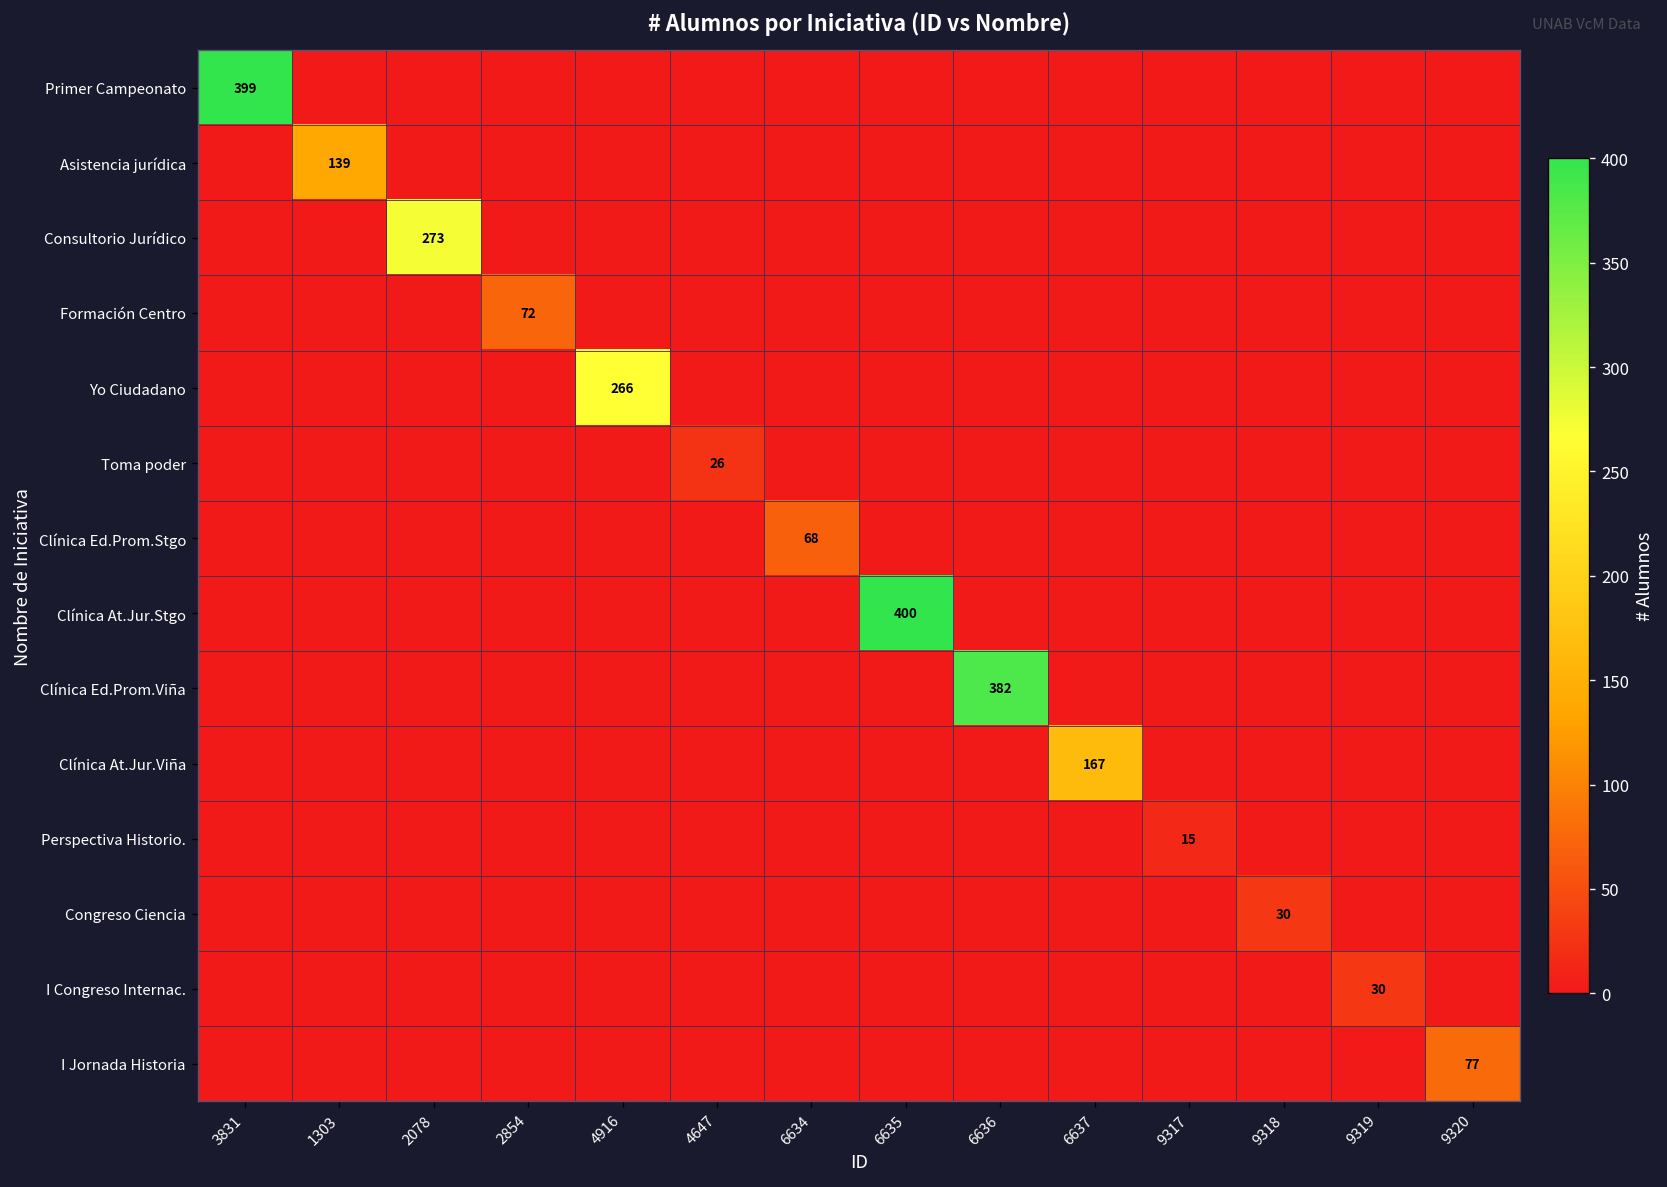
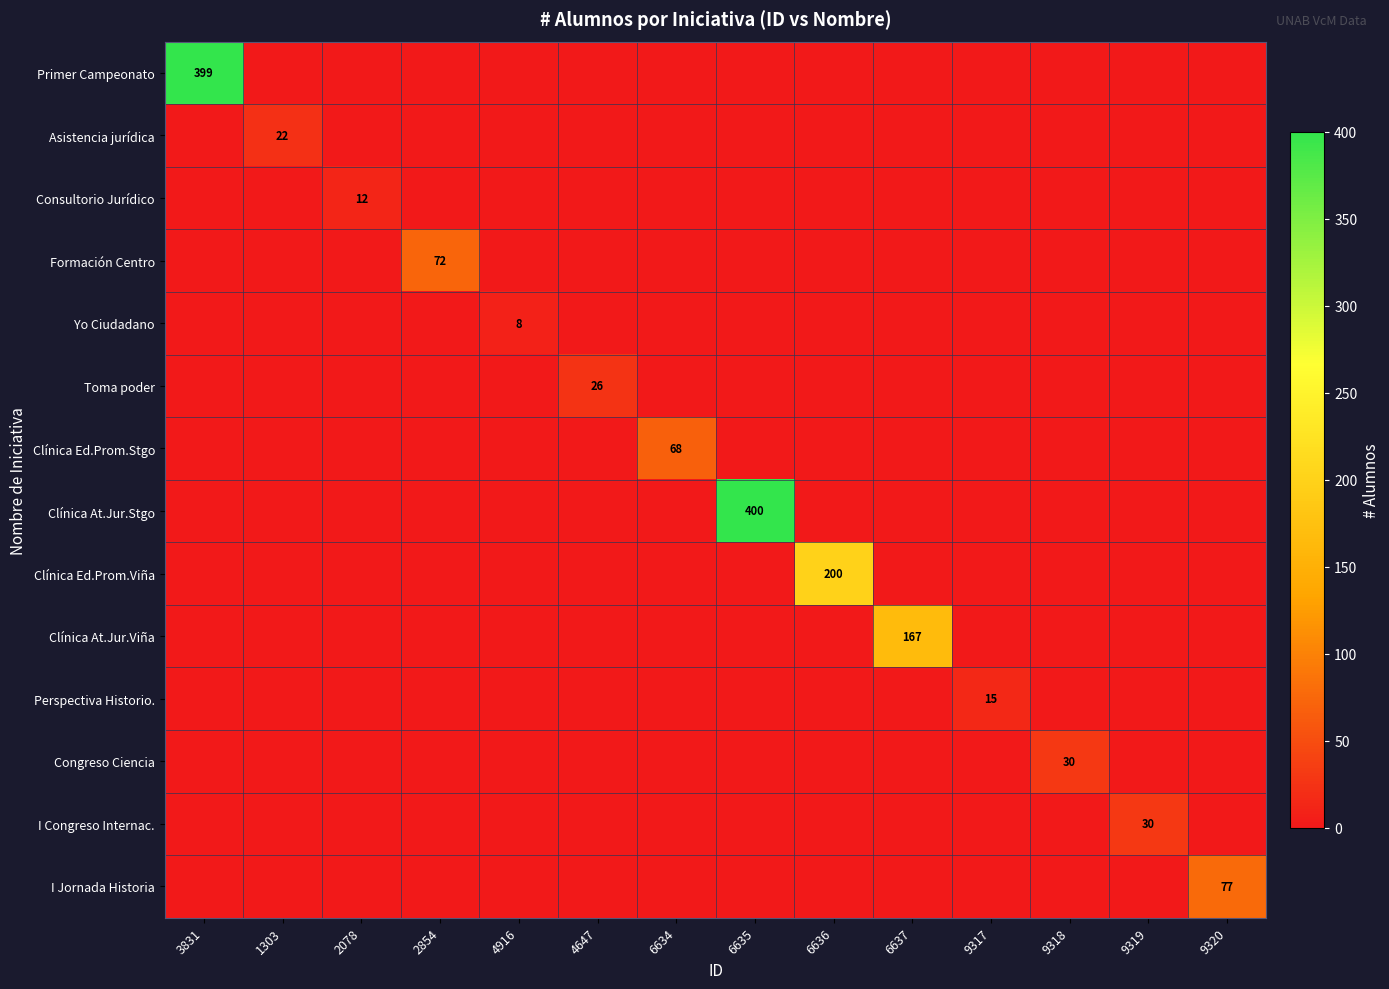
  {
    "Primer Campeonato": {
      "3831": 399
    },
    "Asistencia jurídica": {
-     "1303": 139
+     "1303": 22
    },
    "Consultorio Jurídico": {
-     "2078": 273
+     "2078": 12
    },
    "Formación Centro": {
      "2854": 72
    },
    "Yo Ciudadano": {
-     "4916": 266
+     "4916": 8
    },
    "Toma poder": {
      "4647": 26
    },
    "Clínica Ed.Prom.Stgo": {
      "6634": 68
    },
    "Clínica At.Jur.Stgo": {
      "6635": 400
    },
    "Clínica Ed.Prom.Viña": {
-     "6636": 382
+     "6636": 200
    },
    "Clínica At.Jur.Viña": {
      "6637": 167
    },
    "Perspectiva Historio.": {
      "9317": 15
    },
    "Congreso Ciencia": {
      "9318": 30
    },
    "I Congreso Internac.": {
      "9319": 30
    },
    "I Jornada Historia": {
      "9320": 77
    }
  }
